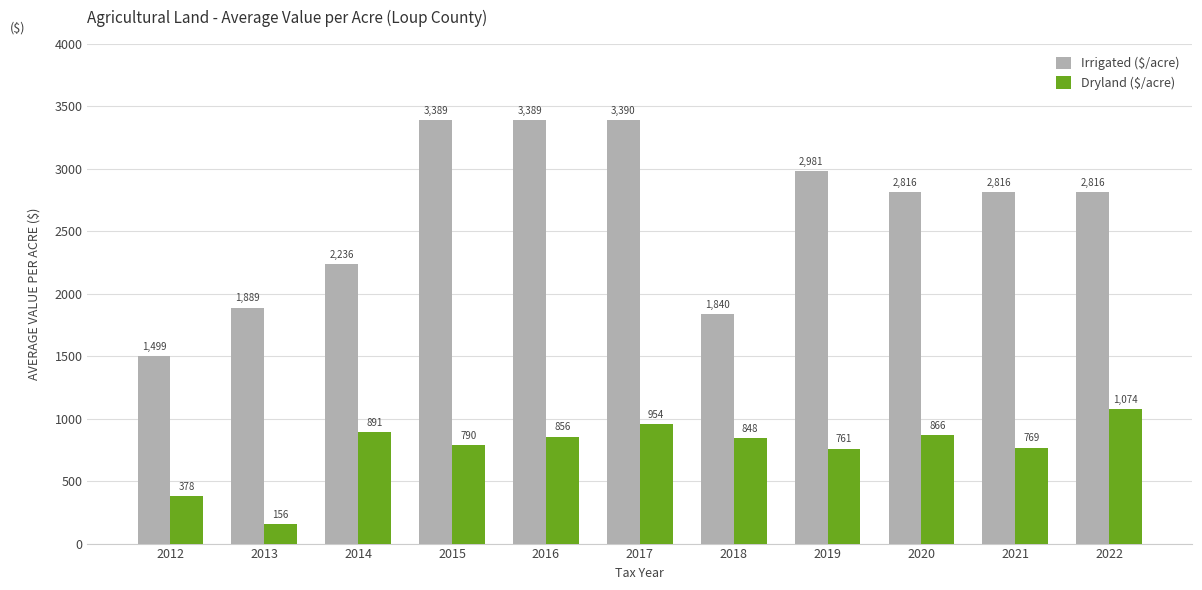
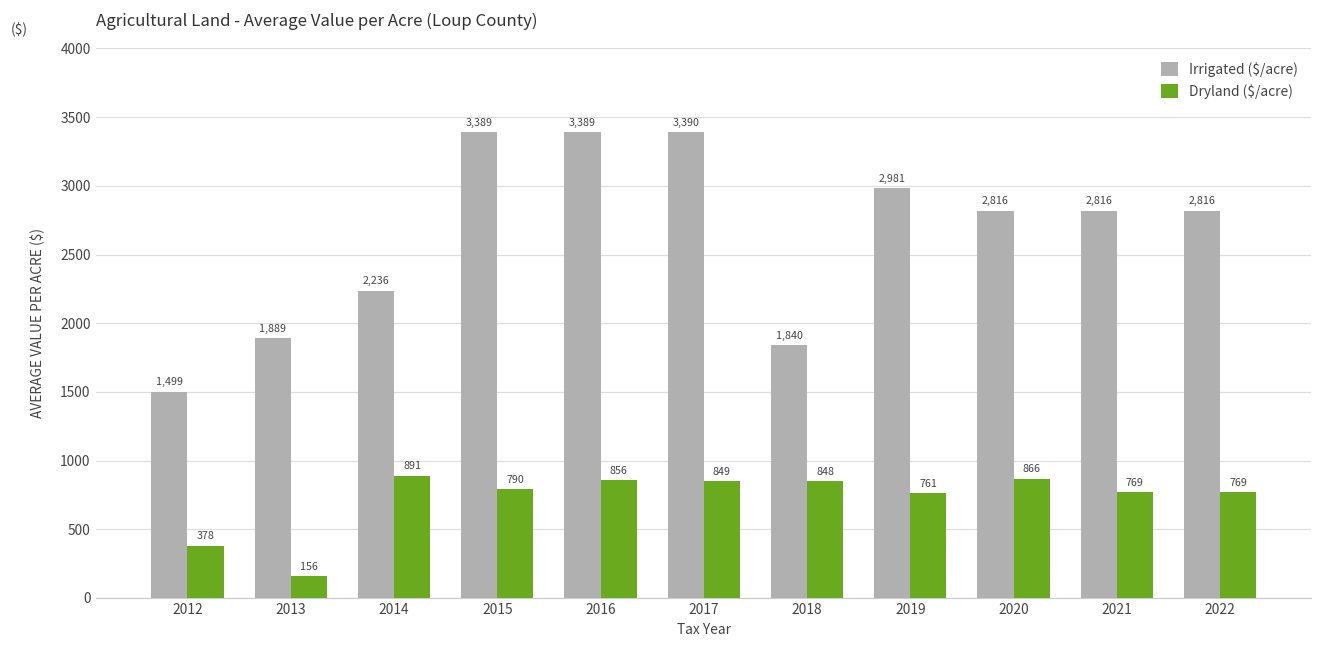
  {
    "Irrigated ($/acre)": {
      "2012": "1,499",
      "2013": "1,889",
      "2014": "2,236",
      "2015": "3,389",
      "2016": "3,389",
      "2017": "3,390",
      "2018": "1,840",
      "2019": "2,981",
      "2020": "2,816",
      "2021": "2,816",
      "2022": "2,816"
    },
    "Dryland ($/acre)": {
      "2012": "378",
      "2013": "156",
      "2014": "891",
      "2015": "790",
      "2016": "856",
-     "2017": "954",
+     "2017": "849",
      "2018": "848",
      "2019": "761",
      "2020": "866",
      "2021": "769",
-     "2022": "1,074"
+     "2022": "769"
    }
  }
